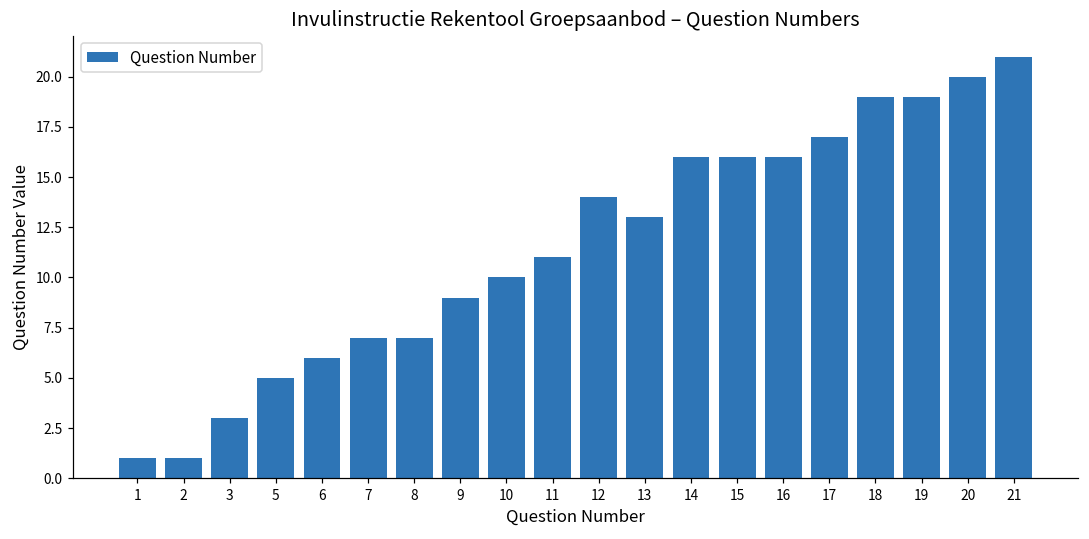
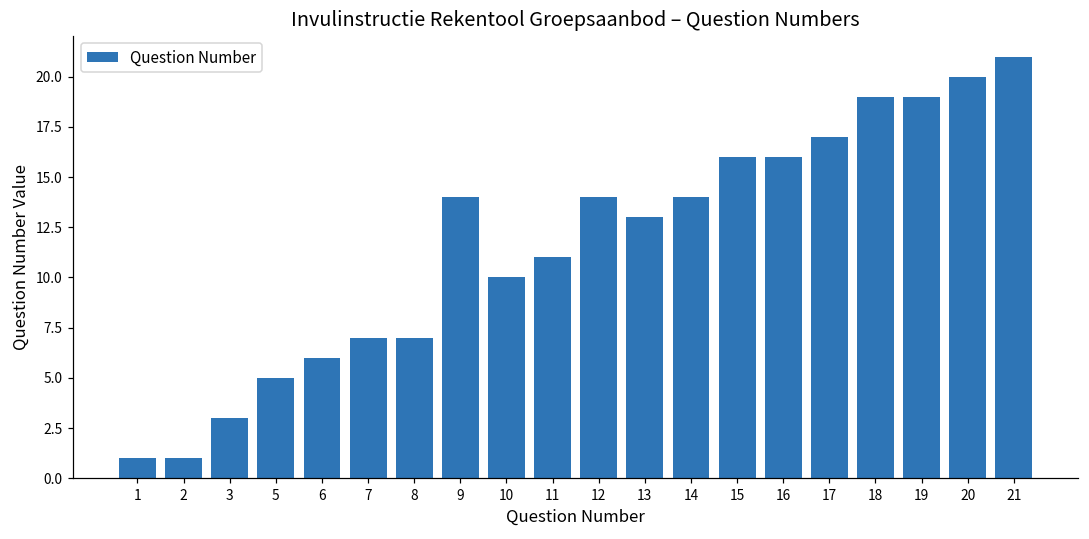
  {
    "1": 1,
    "2": 1,
    "3": 3,
    "5": 5,
    "6": 6,
    "7": 7,
    "8": 7,
-   "9": 9,
+   "9": 14,
    "10": 10,
    "11": 11,
    "12": 14,
    "13": 13,
-   "14": 16,
+   "14": 14,
    "15": 16,
    "16": 16,
    "17": 17,
    "18": 19,
    "19": 19,
    "20": 20,
    "21": 21
  }
